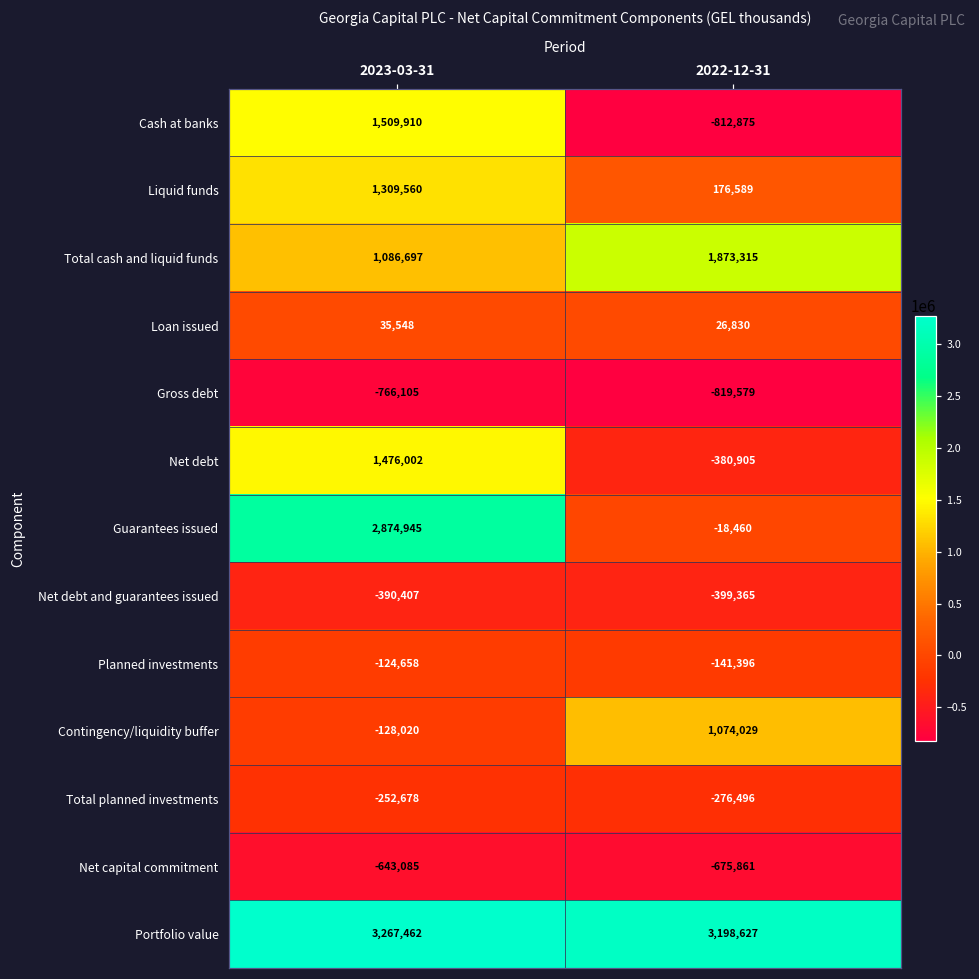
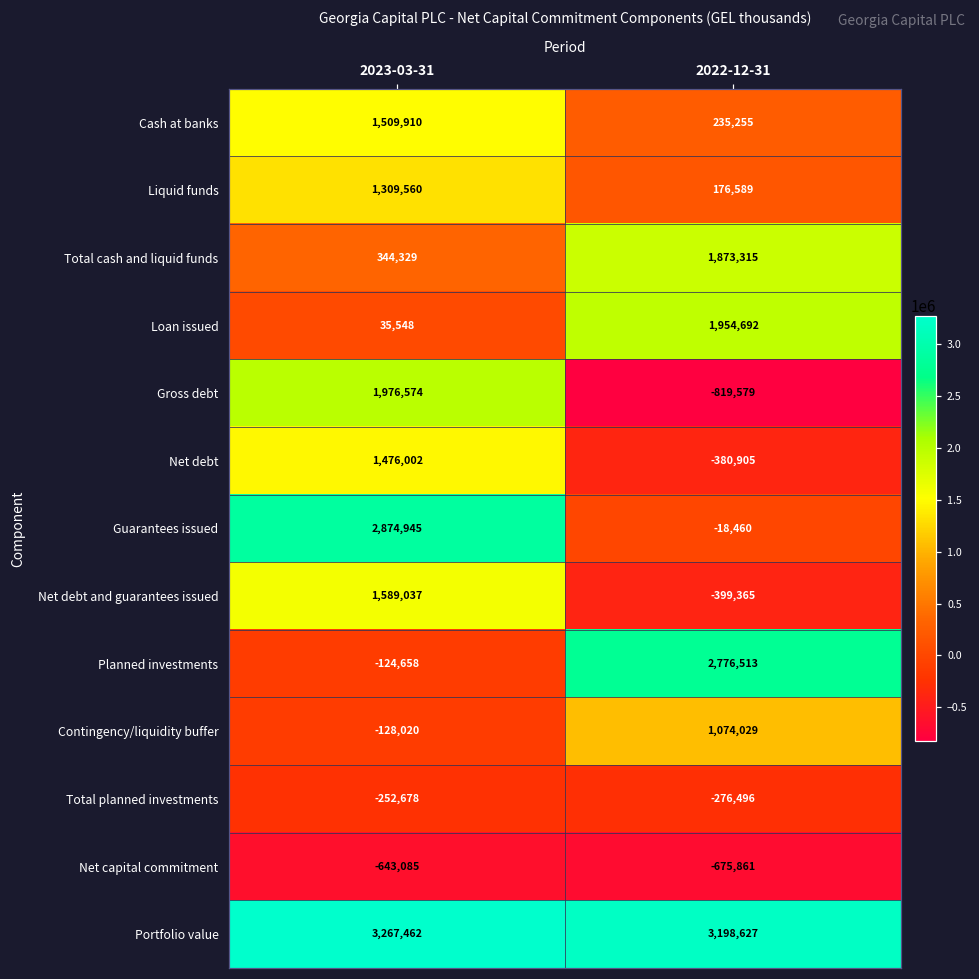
  {
    "Cash at banks": {
      "2023-03-31": "1,509,910",
-     "2022-12-31": "-812,875"
+     "2022-12-31": "235,255"
    },
    "Liquid funds": {
      "2023-03-31": "1,309,560",
      "2022-12-31": "176,589"
    },
    "Total cash and liquid funds": {
-     "2023-03-31": "1,086,697",
+     "2023-03-31": "344,329",
      "2022-12-31": "1,873,315"
    },
    "Loan issued": {
      "2023-03-31": "35,548",
-     "2022-12-31": "26,830"
+     "2022-12-31": "1,954,692"
    },
    "Gross debt": {
-     "2023-03-31": "-766,105",
+     "2023-03-31": "1,976,574",
      "2022-12-31": "-819,579"
    },
    "Net debt": {
      "2023-03-31": "1,476,002",
      "2022-12-31": "-380,905"
    },
    "Guarantees issued": {
      "2023-03-31": "2,874,945",
      "2022-12-31": "-18,460"
    },
    "Net debt and guarantees issued": {
-     "2023-03-31": "-390,407",
+     "2023-03-31": "1,589,037",
      "2022-12-31": "-399,365"
    },
    "Planned investments": {
      "2023-03-31": "-124,658",
-     "2022-12-31": "-141,396"
+     "2022-12-31": "2,776,513"
    },
    "Contingency/liquidity buffer": {
      "2023-03-31": "-128,020",
      "2022-12-31": "1,074,029"
    },
    "Total planned investments": {
      "2023-03-31": "-252,678",
      "2022-12-31": "-276,496"
    },
    "Net capital commitment": {
      "2023-03-31": "-643,085",
      "2022-12-31": "-675,861"
    },
    "Portfolio value": {
      "2023-03-31": "3,267,462",
      "2022-12-31": "3,198,627"
    }
  }
